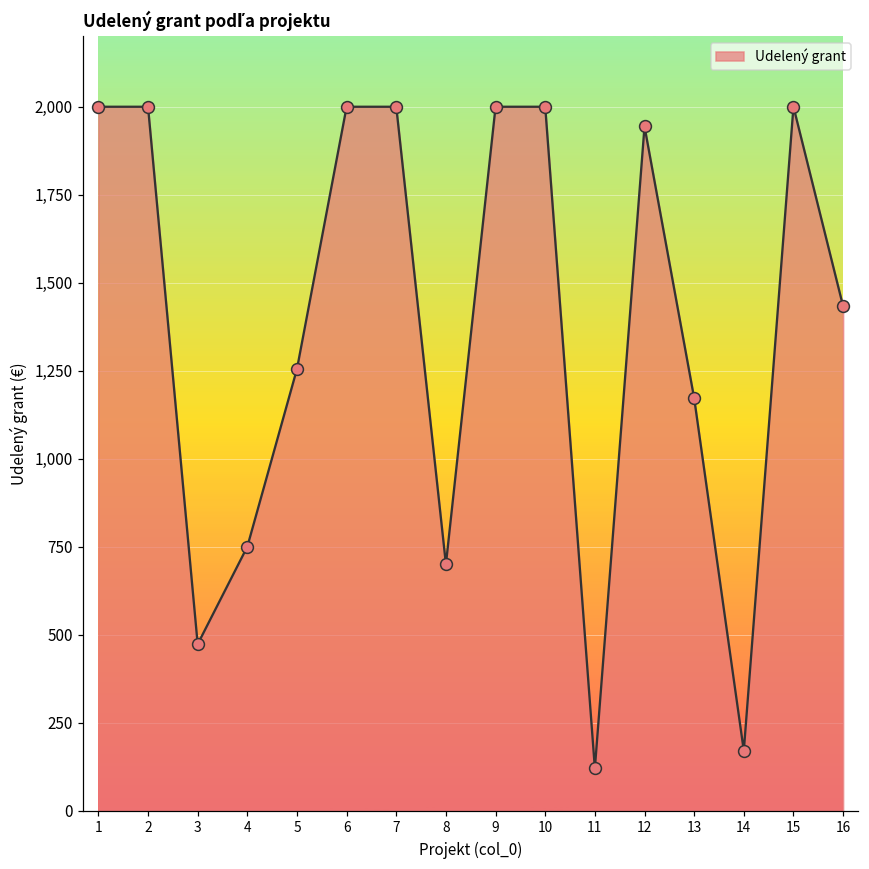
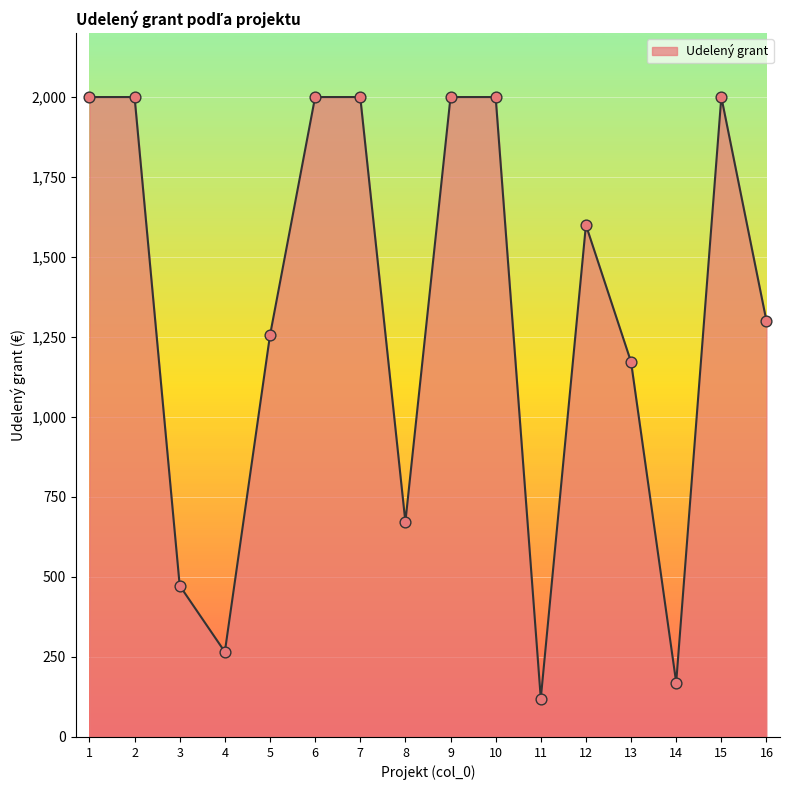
  {
    "1": "2,000",
    "2": "2,000",
    "3": "470",
-   "4": "750",
+   "4": "270",
    "5": "1,260",
    "6": "2,000",
    "7": "2,000",
-   "8": "700",
+   "8": "670",
    "9": "2,000",
    "10": "2,000",
    "11": "120",
-   "12": "1,940",
+   "12": "1,600",
    "13": "1,170",
    "14": "170",
    "15": "2,000",
-   "16": "1,430"
+   "16": "1,300"
  }
